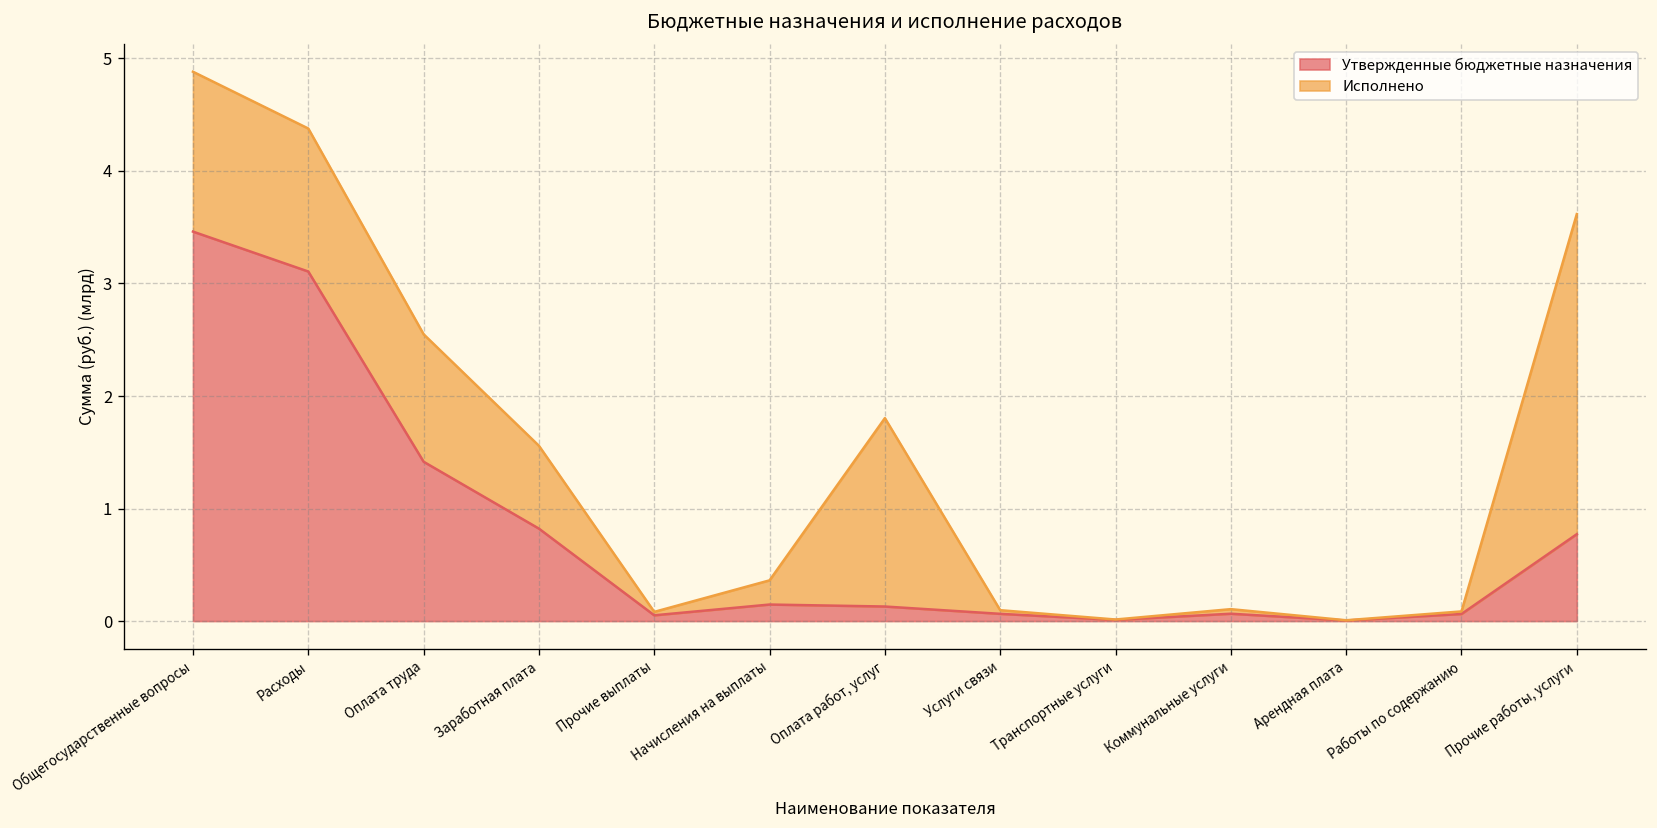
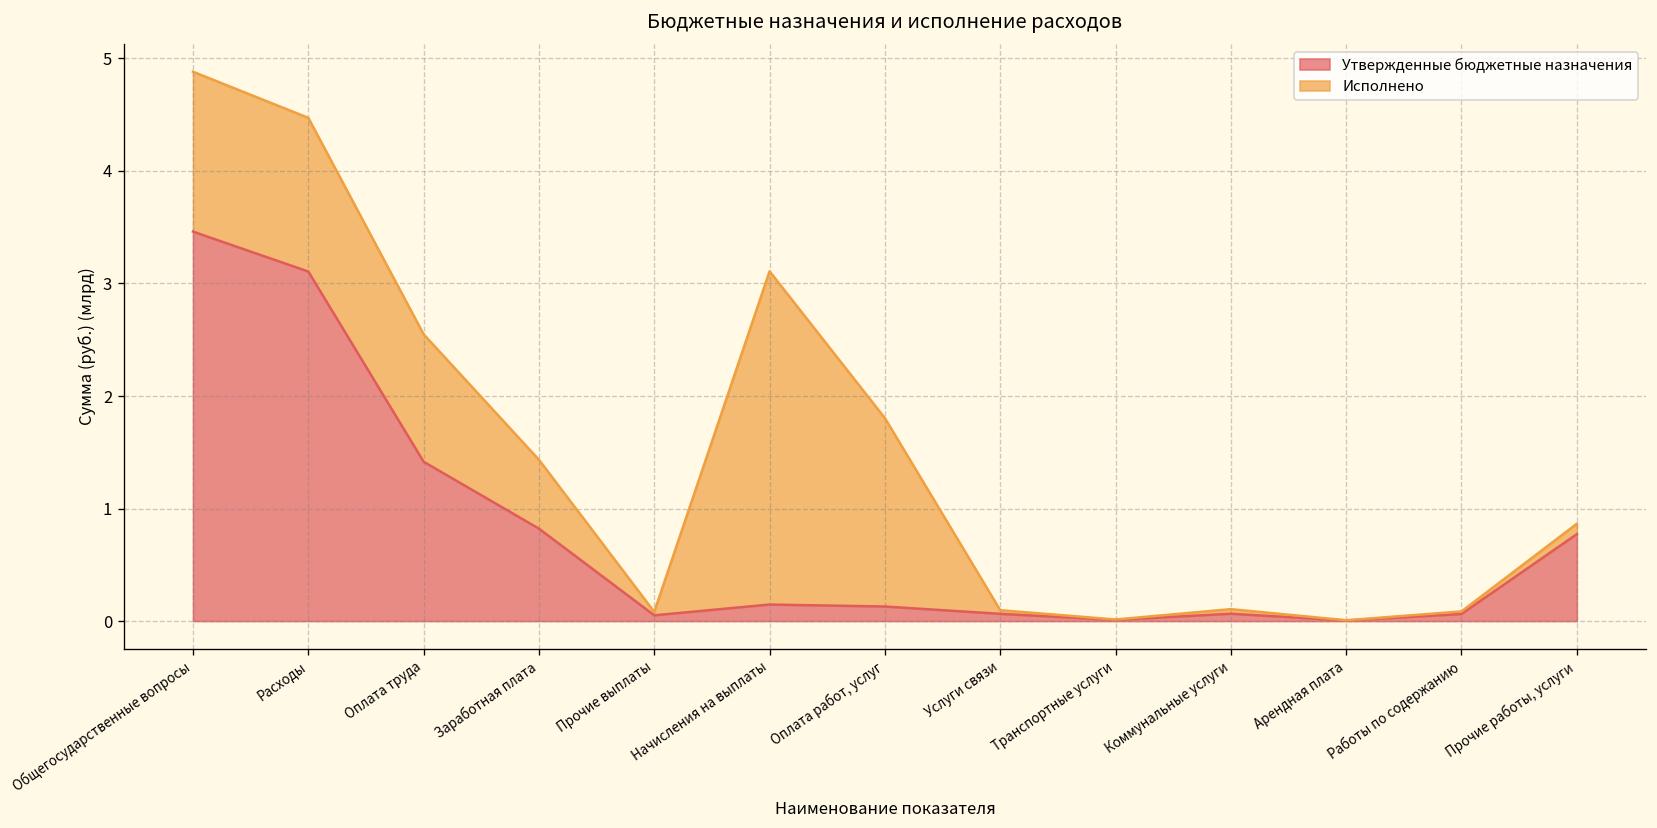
  {
    "Утвержденные бюджетные назначения": {
      "Общегосударственные вопросы": 3.5,
      "Расходы": 3.1,
      "Оплата труда": 1.4,
      "Заработная плата": 0.8,
      "Прочие выплаты": 0.1,
      "Начисления на выплаты": 0.1,
      "Оплата работ, услуг": 0.1,
      "Услуги связи": 0.1,
      "Коммунальные услуги": 0.1,
      "Прочие работы, услуги": 0.8
    },
    "Исполнено": {
      "Общегосударственные вопросы": 1.4,
-     "Расходы": 1.3,
+     "Расходы": 1.4,
      "Оплата труда": 1.1,
-     "Заработная плата": 0.7,
+     "Заработная плата": 0.6,
      "Прочие выплаты": 0.0,
-     "Начисления на выплаты": 0.2,
+     "Начисления на выплаты": 3.0,
      "Оплата работ, услуг": 1.7,
      "Услуги связи": 0.0,
      "Коммунальные услуги": 0.0,
-     "Прочие работы, услуги": 2.8
+     "Прочие работы, услуги": 0.1
    }
  }
